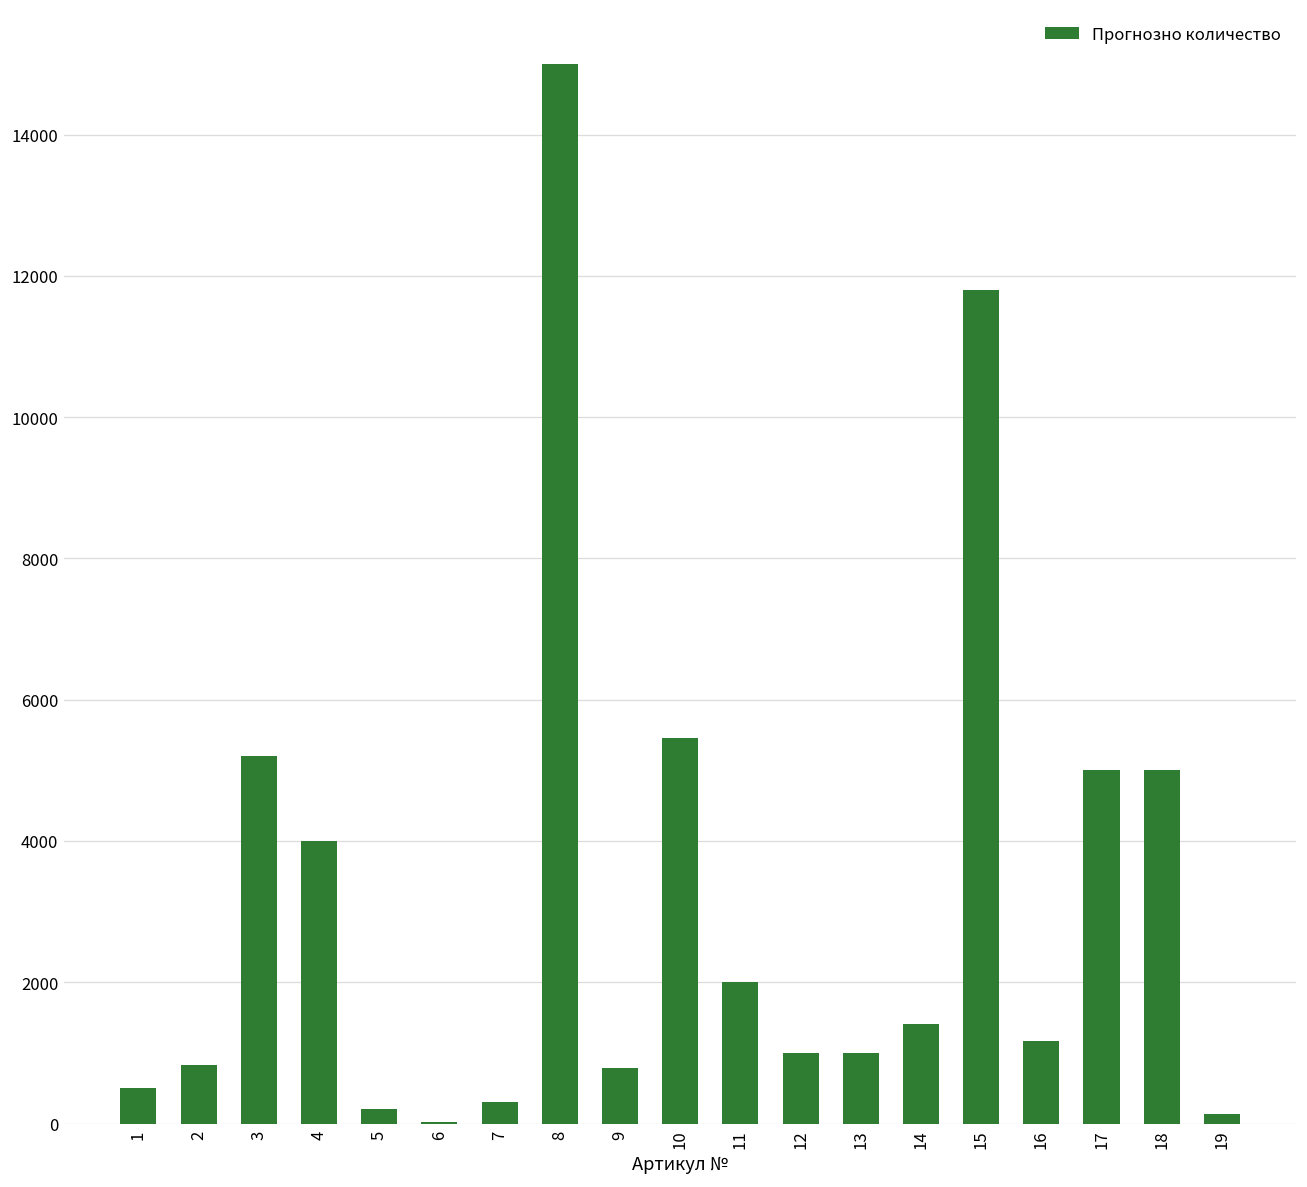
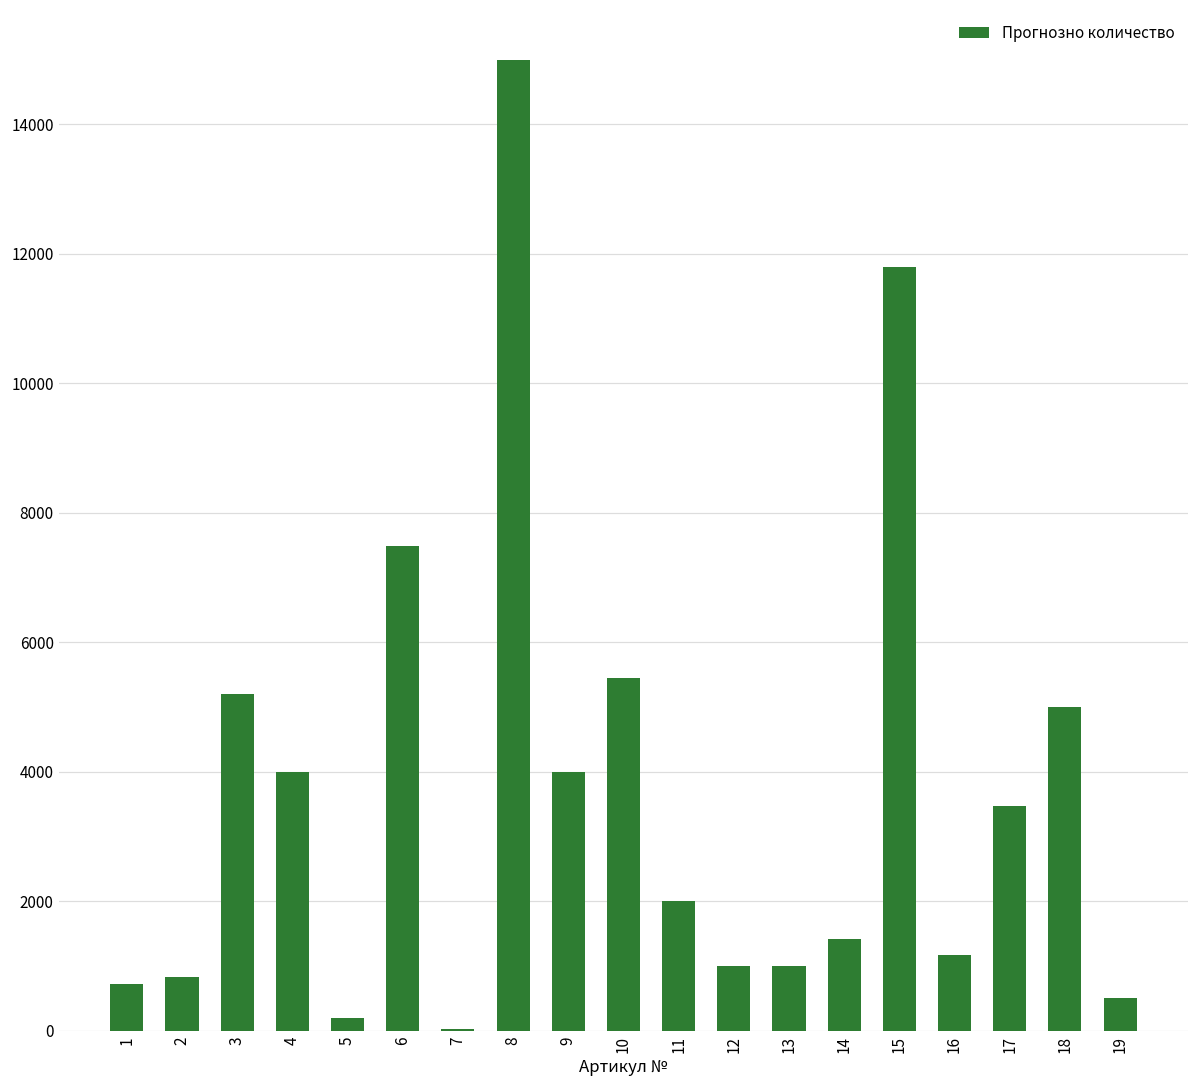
  {
-   "1": 500,
+   "1": 700,
    "2": 800,
    "3": 5200,
    "4": 4000,
    "5": 200,
-   "6": 0,
-   "7": 300,
+   "6": 7500,
+   "7": 0,
    "8": 15000,
-   "9": 800,
+   "9": 4000,
    "10": 5500,
    "11": 2000,
    "12": 1000,
    "13": 1000,
    "14": 1400,
    "15": 11800,
    "16": 1200,
-   "17": 5000,
+   "17": 3500,
    "18": 5000,
-   "19": 100
+   "19": 500
  }
